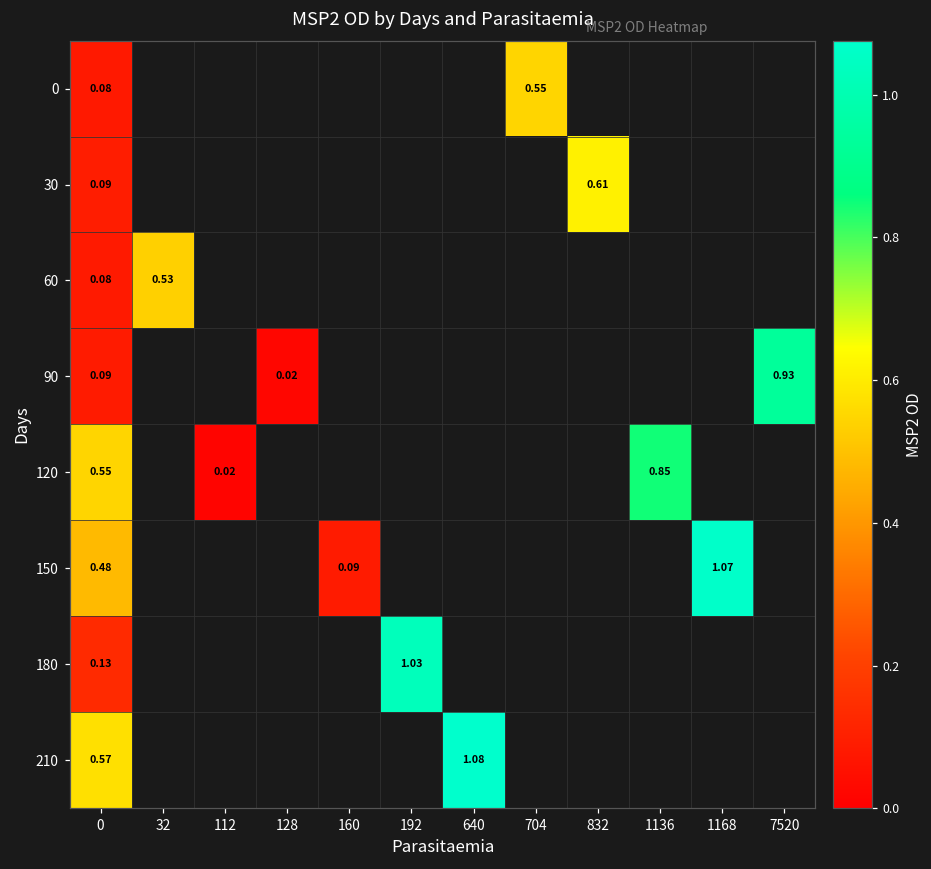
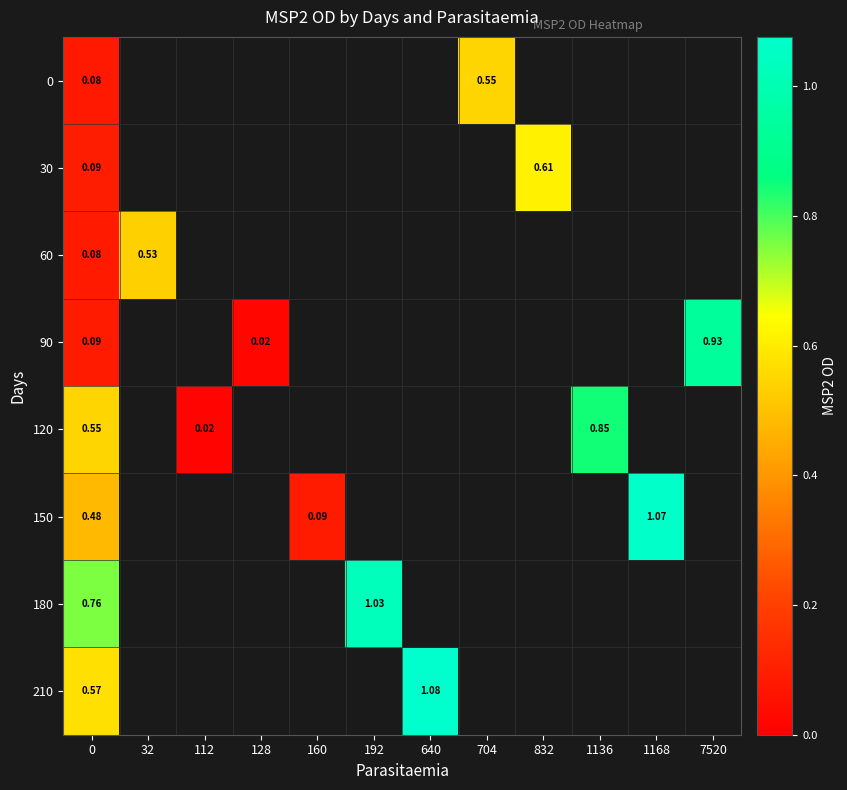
  {
    "0": {
      "0": 0.08,
      "704": 0.55
    },
    "30": {
      "0": 0.09,
      "832": 0.61
    },
    "60": {
      "0": 0.08,
      "32": 0.53
    },
    "90": {
      "0": 0.09,
      "128": 0.02,
      "7520": 0.93
    },
    "120": {
      "0": 0.55,
      "112": 0.02,
      "1136": 0.85
    },
    "150": {
      "0": 0.48,
      "160": 0.09,
      "1168": 1.07
    },
    "180": {
-     "0": 0.13,
+     "0": 0.76,
      "192": 1.03
    },
    "210": {
      "0": 0.57,
      "640": 1.08
    }
  }
